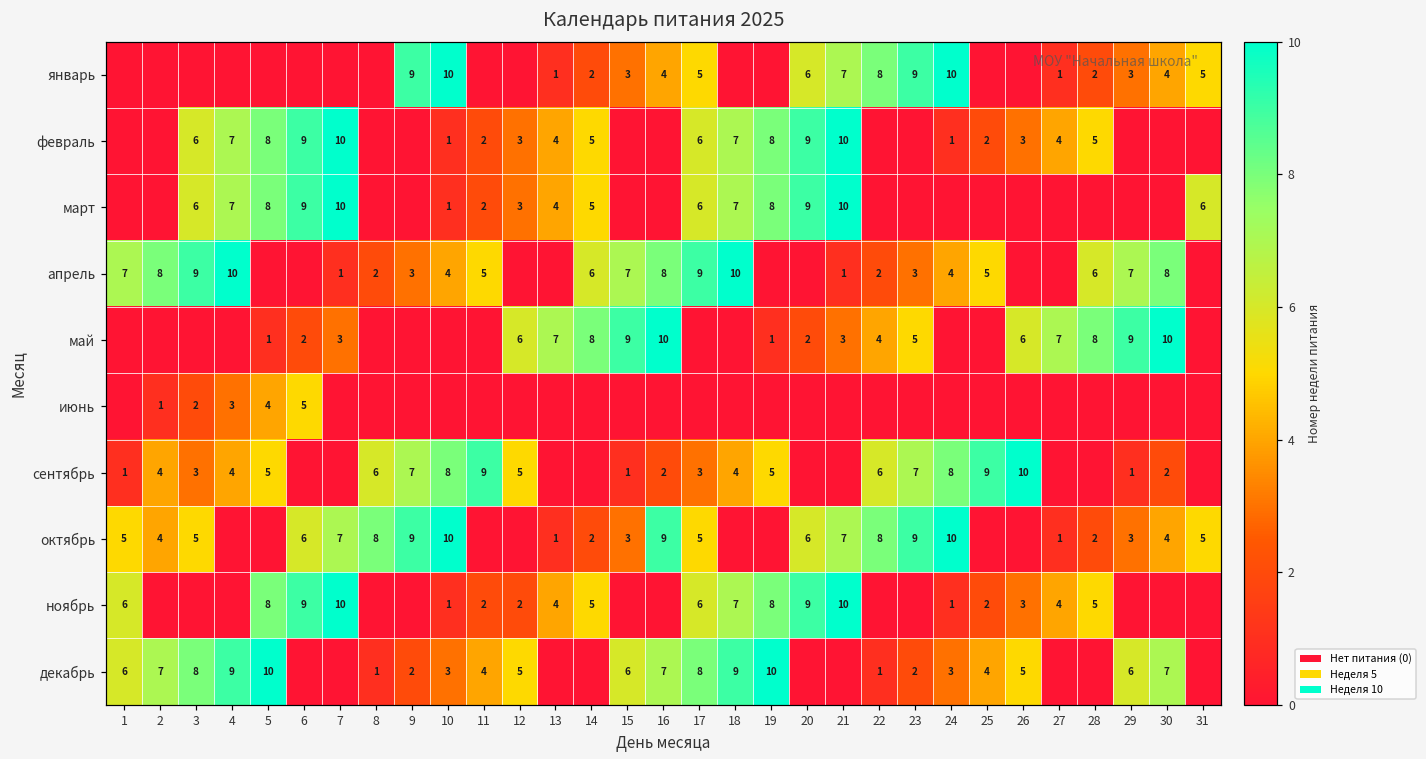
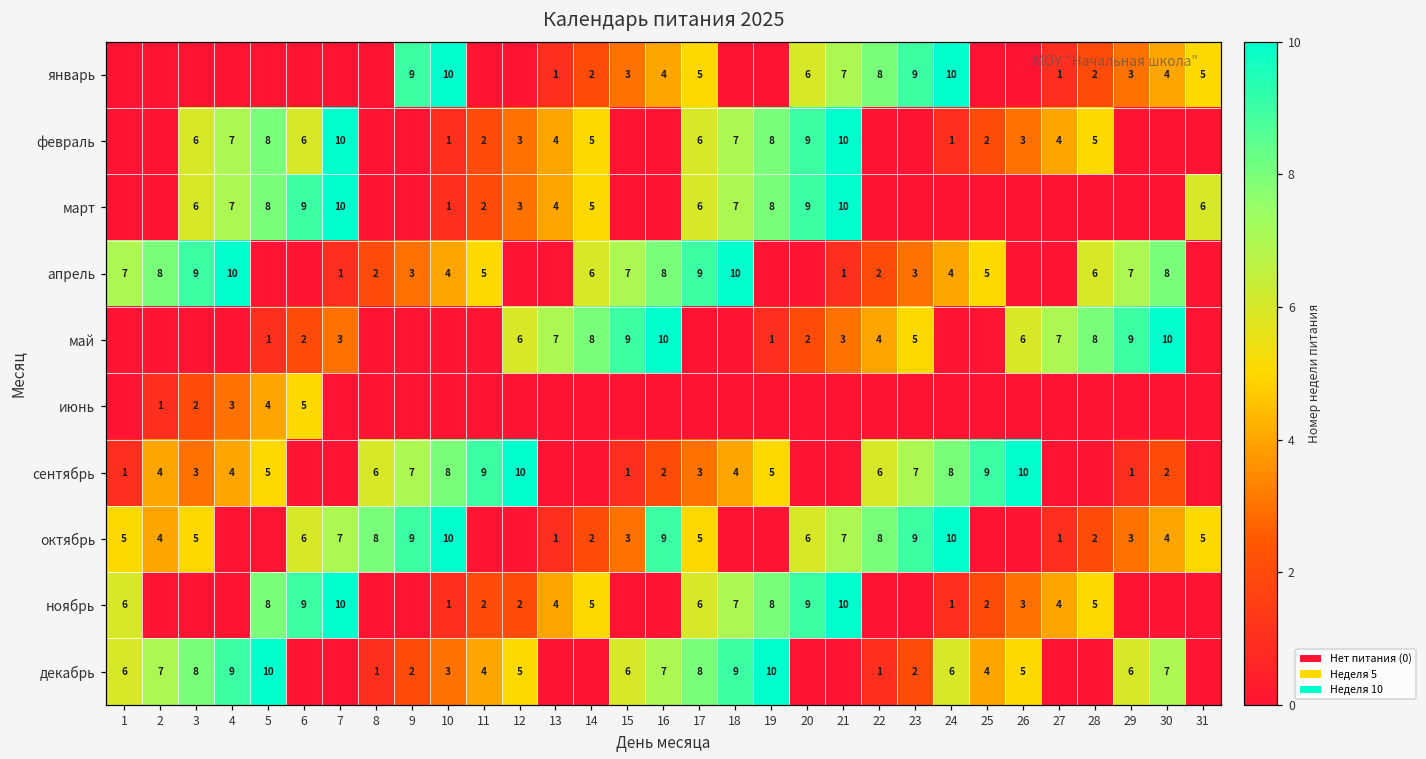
  {
    "январь": {
      "9": 9,
      "10": 10,
      "13": 1,
      "14": 2,
      "15": 3,
      "16": 4,
      "17": 5,
      "20": 6,
      "21": 7,
      "22": 8,
      "23": 9,
      "24": 10,
      "27": 1,
      "28": 2,
      "30": 4,
      "31": 5
    },
    "февраль": {
      "3": 6,
      "4": 7,
      "5": 8,
-     "6": 9,
+     "6": 6,
      "7": 10,
      "10": 1,
      "11": 2,
      "12": 3,
      "13": 4,
      "14": 5,
      "17": 6,
      "18": 7,
      "19": 8,
      "20": 9,
      "21": 10,
      "24": 1,
      "25": 2,
      "26": 3,
      "27": 4,
      "28": 5
    },
    "март": {
      "3": 6,
      "4": 7,
      "5": 8,
      "6": 9,
      "7": 10,
      "10": 1,
      "11": 2,
      "12": 3,
      "13": 4,
      "14": 5,
      "17": 6,
      "18": 7,
      "19": 8,
      "20": 9,
      "21": 10,
      "31": 6
    },
    "апрель": {
      "1": 7,
      "2": 8,
      "3": 9,
      "4": 10,
      "7": 1,
      "8": 2,
      "9": 3,
      "10": 4,
      "11": 5,
      "14": 6,
      "15": 7,
      "16": 8,
      "17": 9,
      "18": 10,
      "21": 1,
      "22": 2,
      "23": 3,
      "24": 4,
      "25": 5,
      "28": 6,
      "29": 7,
      "30": 8
    },
    "май": {
      "5": 1,
      "6": 2,
      "7": 3,
      "12": 6,
      "13": 7,
      "14": 8,
      "15": 9,
      "16": 10,
      "19": 1,
      "20": 2,
      "21": 3,
      "22": 4,
      "23": 5,
      "26": 6,
      "27": 7,
      "28": 8,
      "29": 9,
      "30": 10
    },
    "июнь": {
      "2": 1,
      "3": 2,
      "4": 3,
      "5": 4,
      "6": 5
    },
    "сентябрь": {
      "1": 1,
      "2": 4,
      "3": 3,
      "4": 4,
      "5": 5,
      "8": 6,
      "9": 7,
      "10": 8,
      "11": 9,
-     "12": 5,
+     "12": 10,
      "15": 1,
      "16": 2,
      "17": 3,
      "18": 4,
      "19": 5,
      "22": 6,
      "23": 7,
      "24": 8,
      "25": 9,
      "26": 10,
      "29": 1,
      "30": 2
    },
    "октябрь": {
      "1": 5,
      "2": 4,
      "3": 5,
      "6": 6,
      "7": 7,
      "8": 8,
      "9": 9,
      "10": 10,
      "13": 1,
      "14": 2,
      "15": 3,
      "16": 9,
      "17": 5,
      "20": 6,
      "21": 7,
      "22": 8,
      "23": 9,
      "24": 10,
      "27": 1,
      "28": 2,
      "29": 3,
      "30": 4,
      "31": 5
    },
    "ноябрь": {
      "1": 6,
      "5": 8,
      "6": 9,
      "7": 10,
      "10": 1,
      "11": 2,
      "12": 2,
      "13": 4,
      "14": 5,
      "17": 6,
      "18": 7,
      "19": 8,
      "20": 9,
      "21": 10,
      "24": 1,
      "25": 2,
      "26": 3,
      "27": 4,
      "28": 5
    },
    "декабрь": {
      "1": 6,
      "2": 7,
      "3": 8,
      "4": 9,
      "5": 10,
      "8": 1,
      "9": 2,
      "10": 3,
      "11": 4,
      "12": 5,
      "15": 6,
      "16": 7,
      "17": 8,
      "18": 9,
      "19": 10,
      "22": 1,
      "23": 2,
-     "24": 3,
+     "24": 6,
      "25": 4,
      "26": 5,
      "29": 6,
      "30": 7
    }
  }
